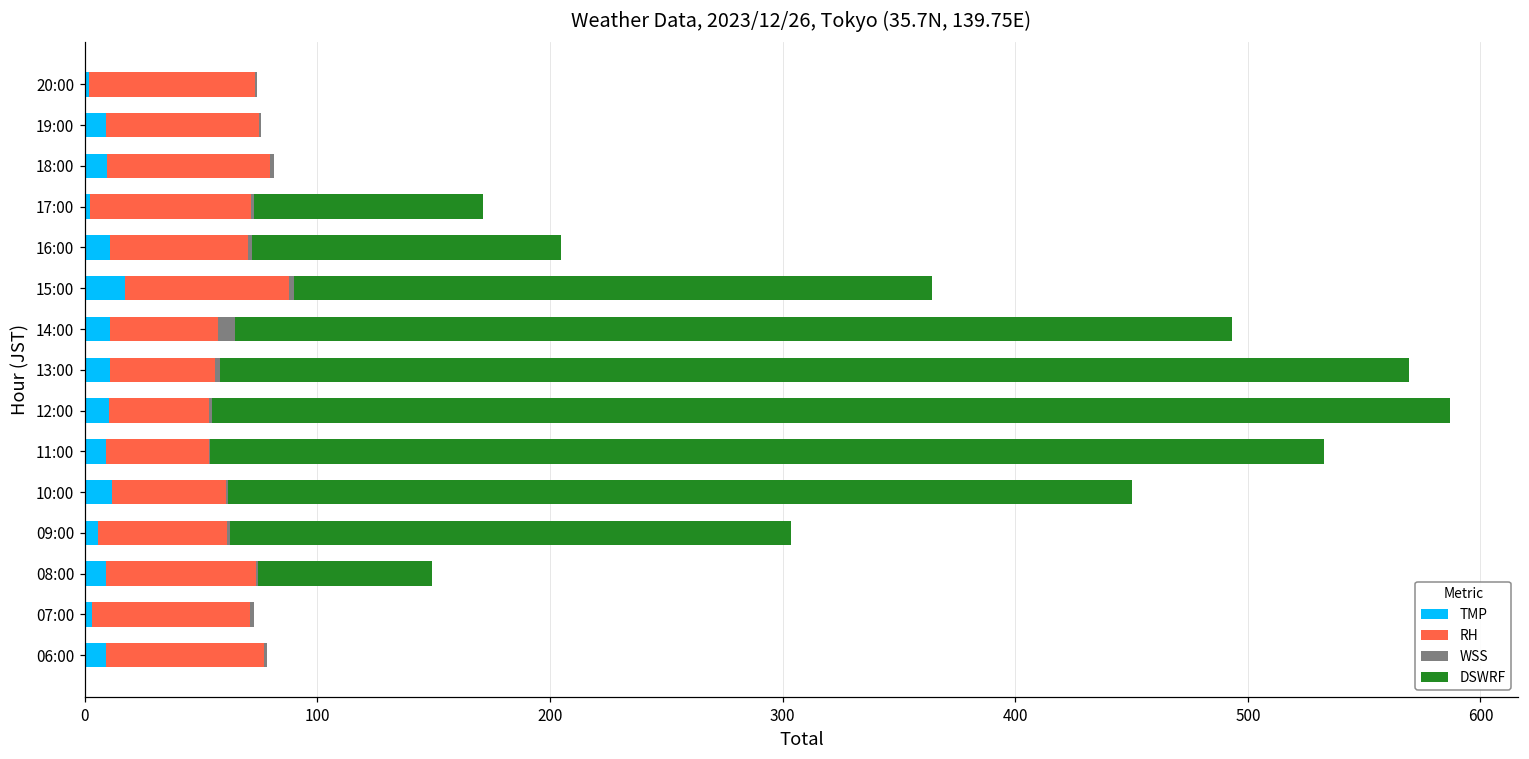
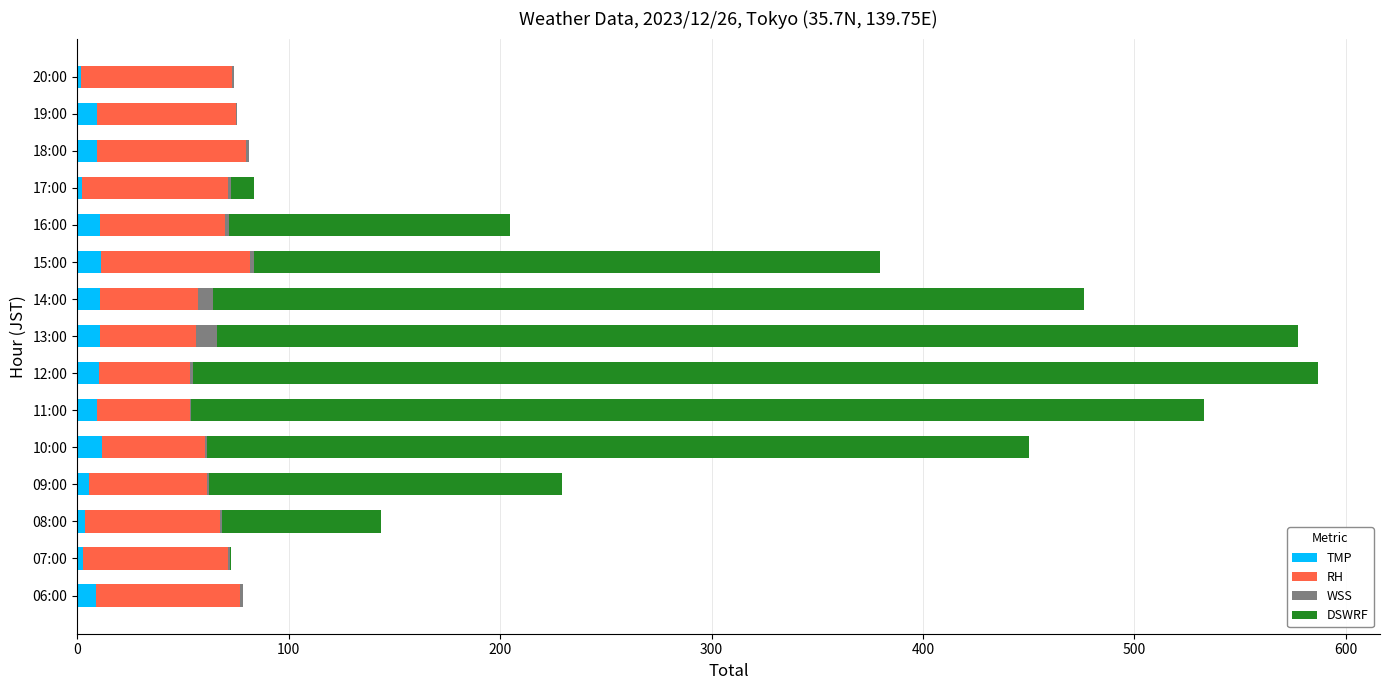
  {
    "TMP": {
      "20:00": 2,
      "19:00": 9,
      "18:00": 9,
      "17:00": 2,
      "16:00": 11,
-     "15:00": 17,
+     "15:00": 11,
      "14:00": 11,
      "13:00": 11,
      "12:00": 11,
      "11:00": 9,
      "10:00": 12,
      "09:00": 6,
-     "08:00": 9,
+     "08:00": 4,
      "07:00": 3,
      "06:00": 9
    },
    "RH": {
      "20:00": 71,
      "19:00": 66,
      "18:00": 70,
      "17:00": 69,
      "16:00": 59,
      "15:00": 71,
      "14:00": 46,
      "13:00": 45,
      "12:00": 43,
      "11:00": 44,
      "10:00": 49,
      "09:00": 56,
      "08:00": 64,
      "07:00": 68,
      "06:00": 68
    },
    "WSS": {
      "18:00": 1,
      "16:00": 2,
      "15:00": 2,
      "14:00": 7,
-     "13:00": 2,
+     "13:00": 10,
      "12:00": 1,
      "07:00": 1,
      "06:00": 1
    },
    "DSWRF": {
      "20:00": 0,
      "19:00": 0,
      "18:00": 0,
-     "17:00": 98,
+     "17:00": 11,
      "16:00": 133,
-     "15:00": 274,
-     "14:00": 429,
+     "15:00": 296,
+     "14:00": 412,
      "13:00": 511,
      "12:00": 532,
      "11:00": 479,
      "10:00": 389,
-     "09:00": 241,
+     "09:00": 167,
      "08:00": 75,
      "06:00": 0
    }
  }
